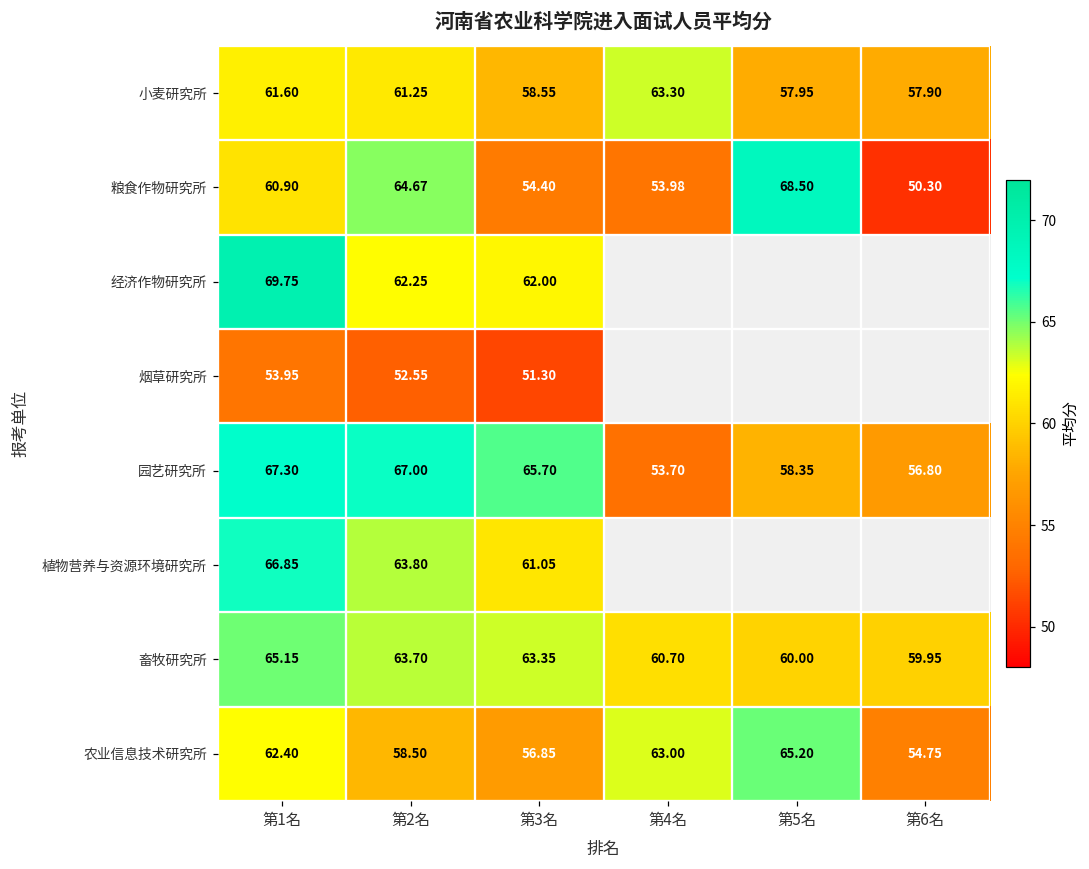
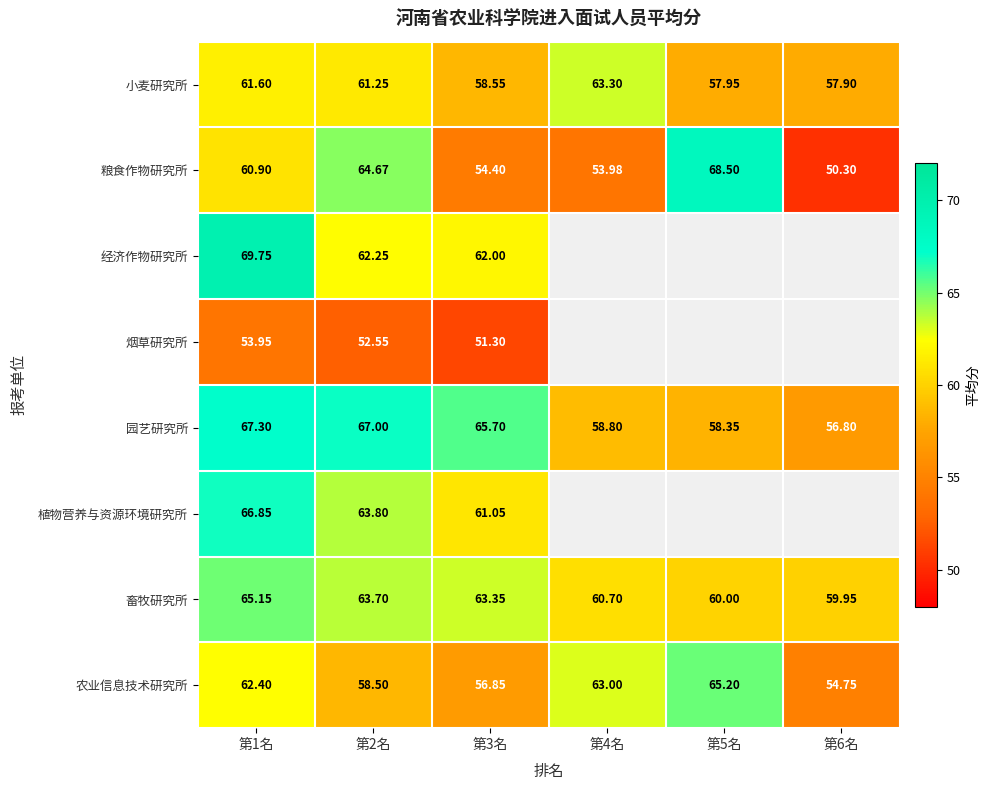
  {
    "小麦研究所": {
      "第1名": 61.60,
      "第2名": 61.25,
      "第3名": 58.55,
      "第4名": 63.30,
      "第5名": 57.95,
      "第6名": 57.90
    },
    "粮食作物研究所": {
      "第1名": 60.90,
      "第2名": 64.67,
      "第3名": 54.40,
      "第4名": 53.98,
      "第5名": 68.50,
      "第6名": 50.30
    },
    "经济作物研究所": {
      "第1名": 69.75,
      "第2名": 62.25,
      "第3名": 62.00
    },
    "烟草研究所": {
      "第1名": 53.95,
      "第2名": 52.55,
      "第3名": 51.30
    },
    "园艺研究所": {
      "第1名": 67.30,
      "第2名": 67.00,
      "第3名": 65.70,
-     "第4名": 53.70,
+     "第4名": 58.80,
      "第5名": 58.35,
      "第6名": 56.80
    },
    "植物营养与资源环境研究所": {
      "第1名": 66.85,
      "第2名": 63.80,
      "第3名": 61.05
    },
    "畜牧研究所": {
      "第1名": 65.15,
      "第2名": 63.70,
      "第3名": 63.35,
      "第4名": 60.70,
      "第5名": 60.00,
      "第6名": 59.95
    },
    "农业信息技术研究所": {
      "第1名": 62.40,
      "第2名": 58.50,
      "第3名": 56.85,
      "第4名": 63.00,
      "第5名": 65.20,
      "第6名": 54.75
    }
  }
